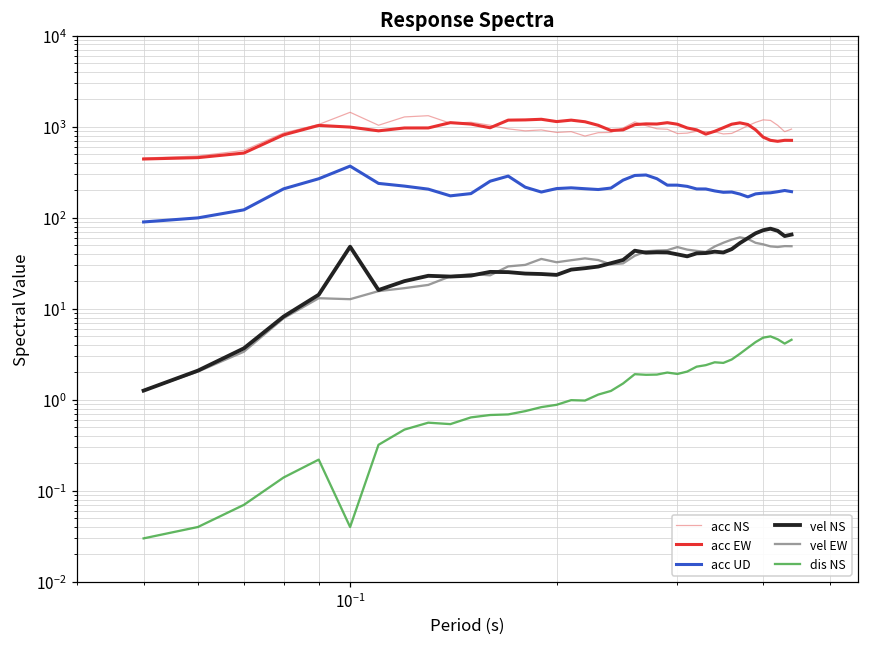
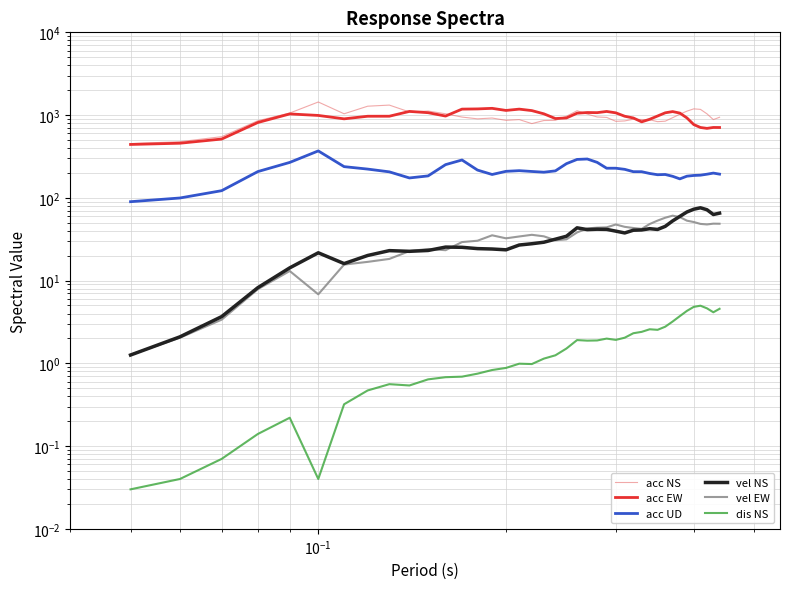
  {
    "acc NS": {
      "10^-1": 1400
    },
    "acc EW": {
      "10^-1": 1000
    },
    "acc UD": {
      "10^-1": 400
    },
    "vel NS": {
-     "10^-1": 50
+     "10^-1": 22
    },
    "vel EW": {
-     "10^-1": 13
+     "10^-1": 7
    },
    "dis NS": {
      "10^-1": 0.04
    }
  }
